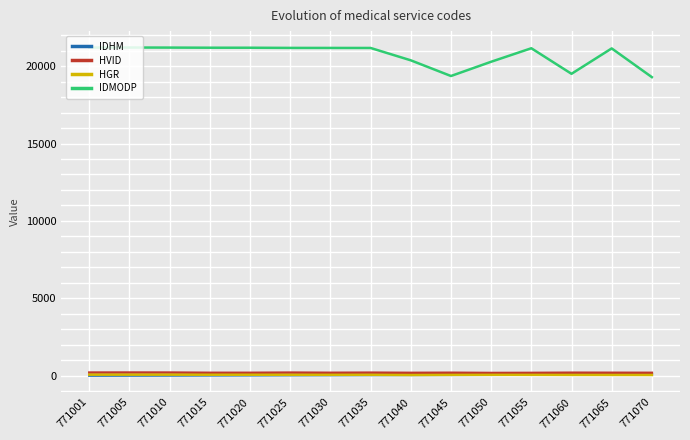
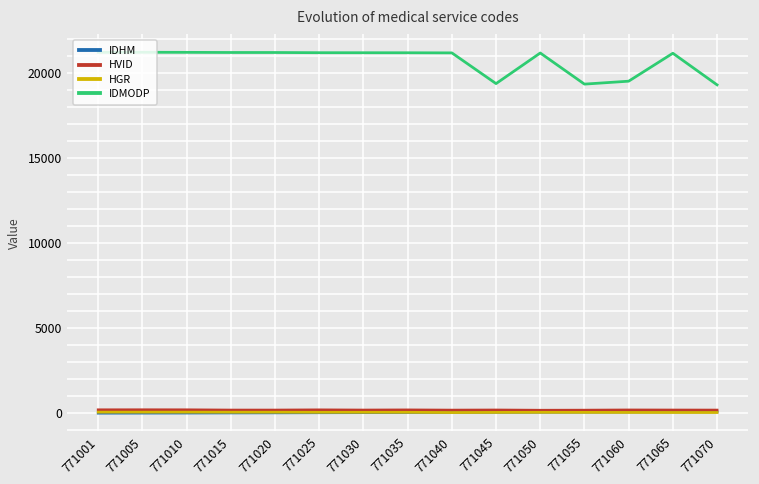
  {
    "IDMODP": {
      "771010": 21200,
      "771015": 21200,
      "771020": 21200,
      "771025": 21200,
      "771030": 21200,
      "771035": 21200,
-     "771040": 20400,
+     "771040": 21200,
      "771045": 19400,
-     "771050": 20300,
-     "771055": 21200,
+     "771050": 21200,
+     "771055": 19300,
      "771060": 19500,
      "771065": 21100,
      "771070": 19300
    }
  }
